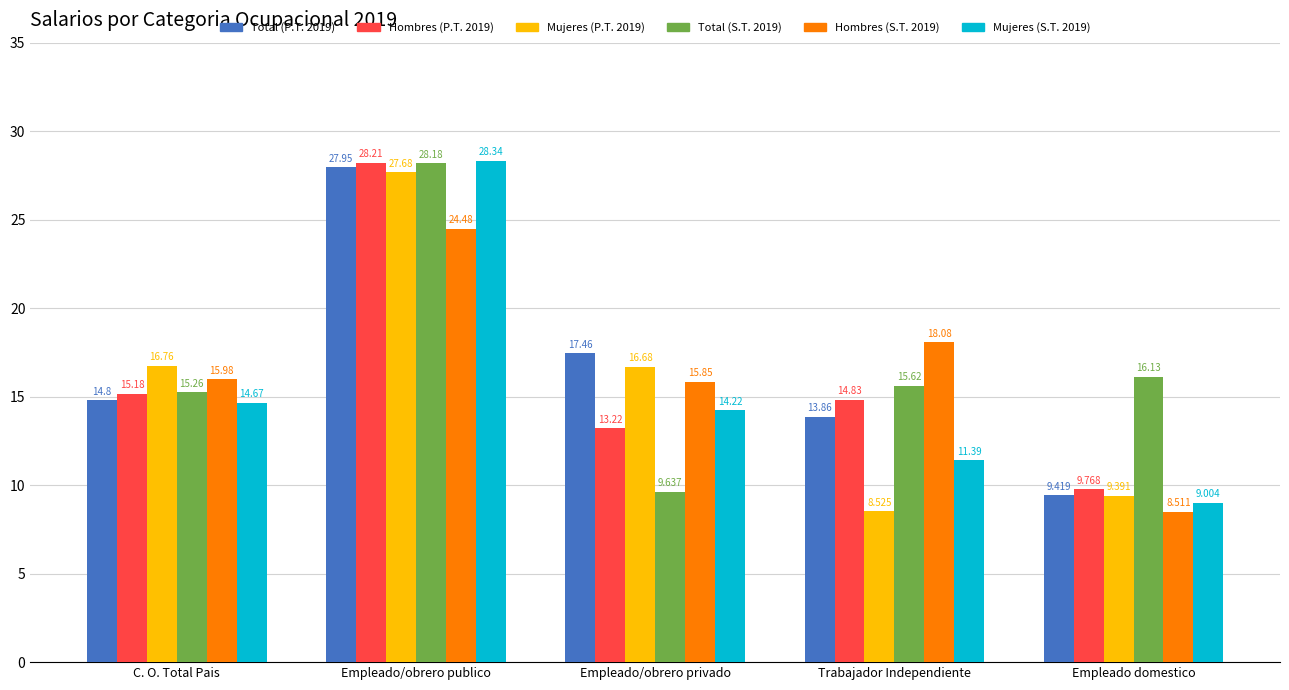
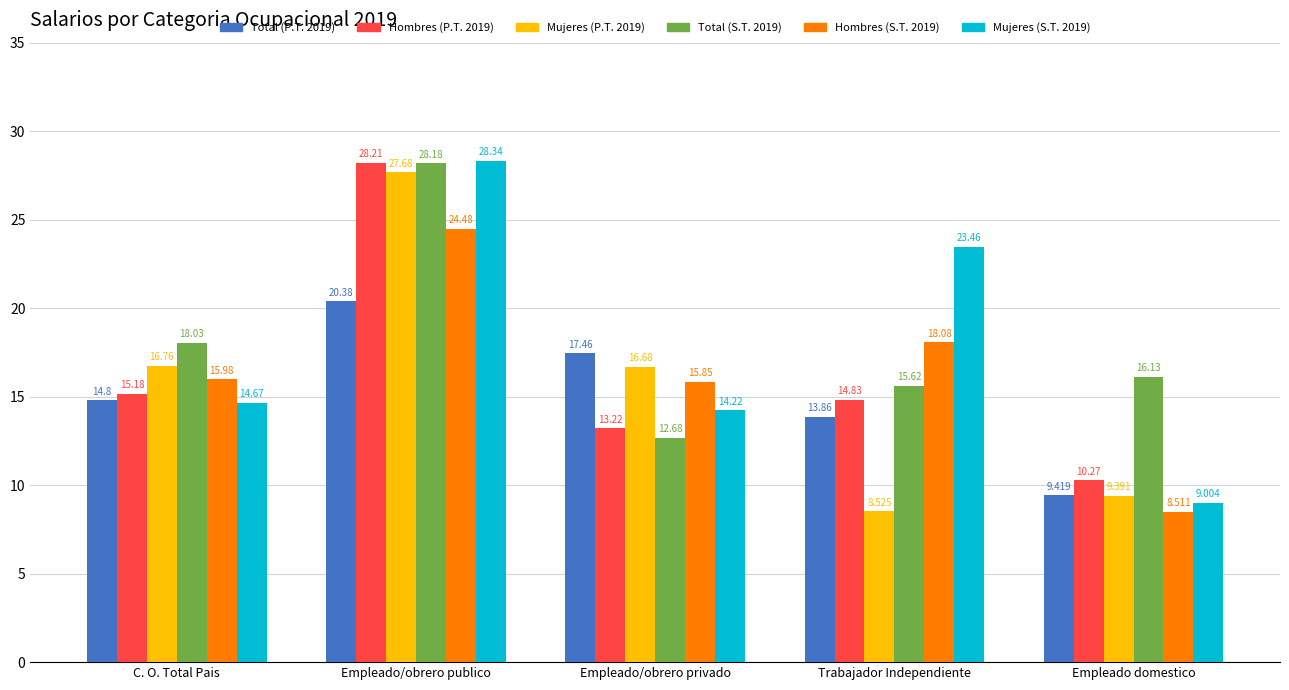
  {
    "Total (P.T. 2019)": {
      "C. O. Total Pais": 14.8,
-     "Empleado/obrero publico": 27.95,
+     "Empleado/obrero publico": 20.38,
      "Empleado/obrero privado": 17.46,
      "Trabajador Independiente": 13.86,
      "Empleado domestico": 9.419
    },
    "Hombres (P.T. 2019)": {
      "C. O. Total Pais": 15.18,
      "Empleado/obrero publico": 28.21,
      "Empleado/obrero privado": 13.22,
      "Trabajador Independiente": 14.83,
-     "Empleado domestico": 9.768
+     "Empleado domestico": 10.27
    },
    "Mujeres (P.T. 2019)": {
      "C. O. Total Pais": 16.76,
      "Empleado/obrero publico": 27.68,
      "Empleado/obrero privado": 16.68,
      "Trabajador Independiente": 8.525,
      "Empleado domestico": 9.391
    },
    "Total (S.T. 2019)": {
-     "C. O. Total Pais": 15.26,
+     "C. O. Total Pais": 18.03,
      "Empleado/obrero publico": 28.18,
-     "Empleado/obrero privado": 9.637,
+     "Empleado/obrero privado": 12.68,
      "Trabajador Independiente": 15.62,
      "Empleado domestico": 16.13
    },
    "Hombres (S.T. 2019)": {
      "C. O. Total Pais": 15.98,
      "Empleado/obrero publico": 24.48,
      "Empleado/obrero privado": 15.85,
      "Trabajador Independiente": 18.08,
      "Empleado domestico": 8.511
    },
    "Mujeres (S.T. 2019)": {
      "C. O. Total Pais": 14.67,
      "Empleado/obrero publico": 28.34,
      "Empleado/obrero privado": 14.22,
-     "Trabajador Independiente": 11.39,
+     "Trabajador Independiente": 23.46,
      "Empleado domestico": 9.004
    }
  }
